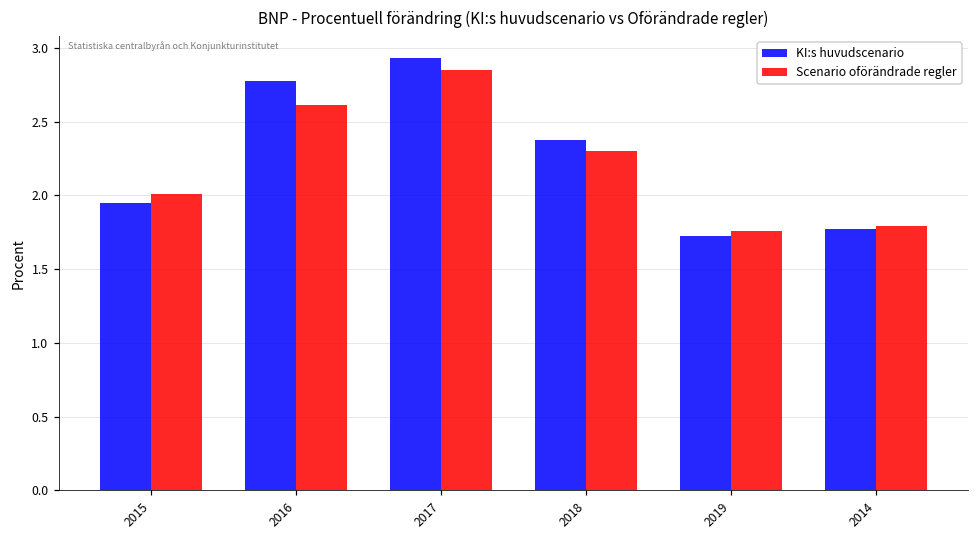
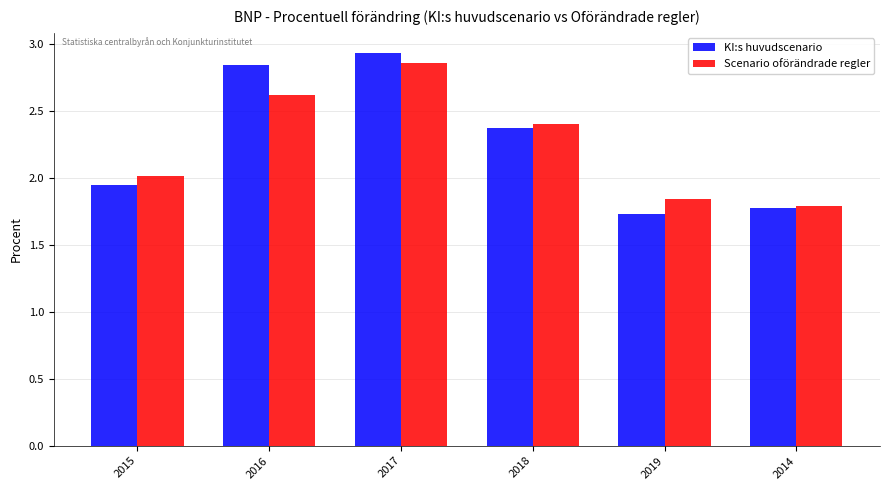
  {
    "KI:s huvudscenario": {
      "2015": 1.95,
-     "2016": 2.78,
+     "2016": 2.84,
      "2017": 2.93,
      "2018": 2.37,
      "2019": 1.73,
      "2014": 1.77
    },
    "Scenario oförändrade regler": {
      "2015": 2.01,
      "2016": 2.62,
      "2017": 2.85,
-     "2018": 2.30,
-     "2019": 1.76,
+     "2018": 2.40,
+     "2019": 1.84,
      "2014": 1.79
    }
  }
